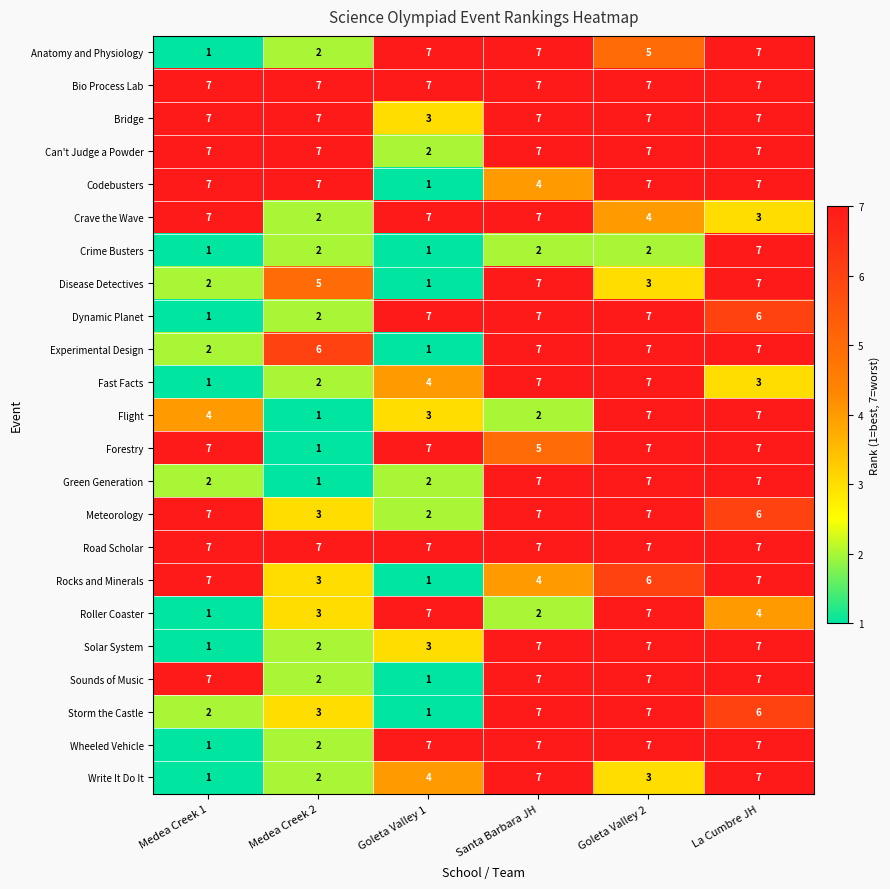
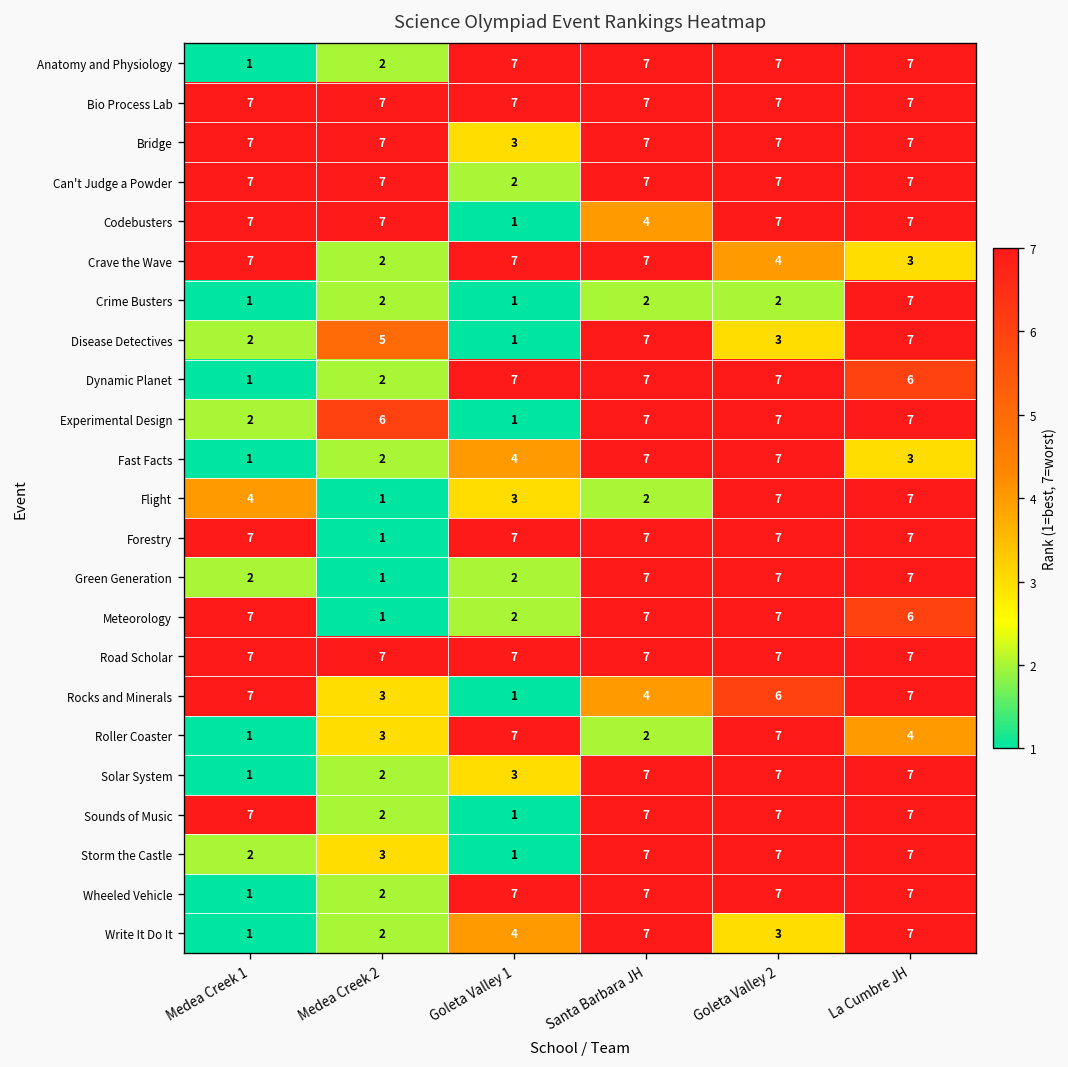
  {
    "Anatomy and Physiology": {
      "Medea Creek 1": 1,
      "Medea Creek 2": 2,
      "Goleta Valley 1": 7,
      "Santa Barbara JH": 7,
-     "Goleta Valley 2": 5,
+     "Goleta Valley 2": 7,
      "La Cumbre JH": 7
    },
    "Bio Process Lab": {
      "Medea Creek 1": 7,
      "Medea Creek 2": 7,
      "Goleta Valley 1": 7,
      "Santa Barbara JH": 7,
      "Goleta Valley 2": 7,
      "La Cumbre JH": 7
    },
    "Bridge": {
      "Medea Creek 1": 7,
      "Medea Creek 2": 7,
      "Goleta Valley 1": 3,
      "Santa Barbara JH": 7,
      "Goleta Valley 2": 7,
      "La Cumbre JH": 7
    },
    "Can't Judge a Powder": {
      "Medea Creek 1": 7,
      "Medea Creek 2": 7,
      "Goleta Valley 1": 2,
      "Santa Barbara JH": 7,
      "Goleta Valley 2": 7,
      "La Cumbre JH": 7
    },
    "Codebusters": {
      "Medea Creek 1": 7,
      "Medea Creek 2": 7,
      "Goleta Valley 1": 1,
      "Santa Barbara JH": 4,
      "Goleta Valley 2": 7,
      "La Cumbre JH": 7
    },
    "Crave the Wave": {
      "Medea Creek 1": 7,
      "Medea Creek 2": 2,
      "Goleta Valley 1": 7,
      "Santa Barbara JH": 7,
      "Goleta Valley 2": 4,
      "La Cumbre JH": 3
    },
    "Crime Busters": {
      "Medea Creek 1": 1,
      "Medea Creek 2": 2,
      "Goleta Valley 1": 1,
      "Santa Barbara JH": 2,
      "Goleta Valley 2": 2,
      "La Cumbre JH": 7
    },
    "Disease Detectives": {
      "Medea Creek 1": 2,
      "Medea Creek 2": 5,
      "Goleta Valley 1": 1,
      "Santa Barbara JH": 7,
      "Goleta Valley 2": 3,
      "La Cumbre JH": 7
    },
    "Dynamic Planet": {
      "Medea Creek 1": 1,
      "Medea Creek 2": 2,
      "Goleta Valley 1": 7,
      "Santa Barbara JH": 7,
      "Goleta Valley 2": 7,
      "La Cumbre JH": 6
    },
    "Experimental Design": {
      "Medea Creek 1": 2,
      "Medea Creek 2": 6,
      "Goleta Valley 1": 1,
      "Santa Barbara JH": 7,
      "Goleta Valley 2": 7,
      "La Cumbre JH": 7
    },
    "Fast Facts": {
      "Medea Creek 1": 1,
      "Medea Creek 2": 2,
      "Goleta Valley 1": 4,
      "Santa Barbara JH": 7,
      "Goleta Valley 2": 7,
      "La Cumbre JH": 3
    },
    "Flight": {
      "Medea Creek 1": 4,
      "Medea Creek 2": 1,
      "Goleta Valley 1": 3,
      "Santa Barbara JH": 2,
      "Goleta Valley 2": 7,
      "La Cumbre JH": 7
    },
    "Forestry": {
      "Medea Creek 1": 7,
      "Medea Creek 2": 1,
      "Goleta Valley 1": 7,
-     "Santa Barbara JH": 5,
+     "Santa Barbara JH": 7,
      "Goleta Valley 2": 7,
      "La Cumbre JH": 7
    },
    "Green Generation": {
      "Medea Creek 1": 2,
      "Medea Creek 2": 1,
      "Goleta Valley 1": 2,
      "Santa Barbara JH": 7,
      "Goleta Valley 2": 7,
      "La Cumbre JH": 7
    },
    "Meteorology": {
      "Medea Creek 1": 7,
-     "Medea Creek 2": 3,
+     "Medea Creek 2": 1,
      "Goleta Valley 1": 2,
      "Santa Barbara JH": 7,
      "Goleta Valley 2": 7,
      "La Cumbre JH": 6
    },
    "Road Scholar": {
      "Medea Creek 1": 7,
      "Medea Creek 2": 7,
      "Goleta Valley 1": 7,
      "Santa Barbara JH": 7,
      "Goleta Valley 2": 7,
      "La Cumbre JH": 7
    },
    "Rocks and Minerals": {
      "Medea Creek 1": 7,
      "Medea Creek 2": 3,
      "Goleta Valley 1": 1,
      "Santa Barbara JH": 4,
      "Goleta Valley 2": 6,
      "La Cumbre JH": 7
    },
    "Roller Coaster": {
      "Medea Creek 1": 1,
      "Medea Creek 2": 3,
      "Goleta Valley 1": 7,
      "Santa Barbara JH": 2,
      "Goleta Valley 2": 7,
      "La Cumbre JH": 4
    },
    "Solar System": {
      "Medea Creek 1": 1,
      "Medea Creek 2": 2,
      "Goleta Valley 1": 3,
      "Santa Barbara JH": 7,
      "Goleta Valley 2": 7,
      "La Cumbre JH": 7
    },
    "Sounds of Music": {
      "Medea Creek 1": 7,
      "Medea Creek 2": 2,
      "Goleta Valley 1": 1,
      "Santa Barbara JH": 7,
      "Goleta Valley 2": 7,
      "La Cumbre JH": 7
    },
    "Storm the Castle": {
      "Medea Creek 1": 2,
      "Medea Creek 2": 3,
      "Goleta Valley 1": 1,
      "Santa Barbara JH": 7,
      "Goleta Valley 2": 7,
-     "La Cumbre JH": 6
+     "La Cumbre JH": 7
    },
    "Wheeled Vehicle": {
      "Medea Creek 1": 1,
      "Medea Creek 2": 2,
      "Goleta Valley 1": 7,
      "Santa Barbara JH": 7,
      "Goleta Valley 2": 7,
      "La Cumbre JH": 7
    },
    "Write It Do It": {
      "Medea Creek 1": 1,
      "Medea Creek 2": 2,
      "Goleta Valley 1": 4,
      "Santa Barbara JH": 7,
      "Goleta Valley 2": 3,
      "La Cumbre JH": 7
    }
  }
